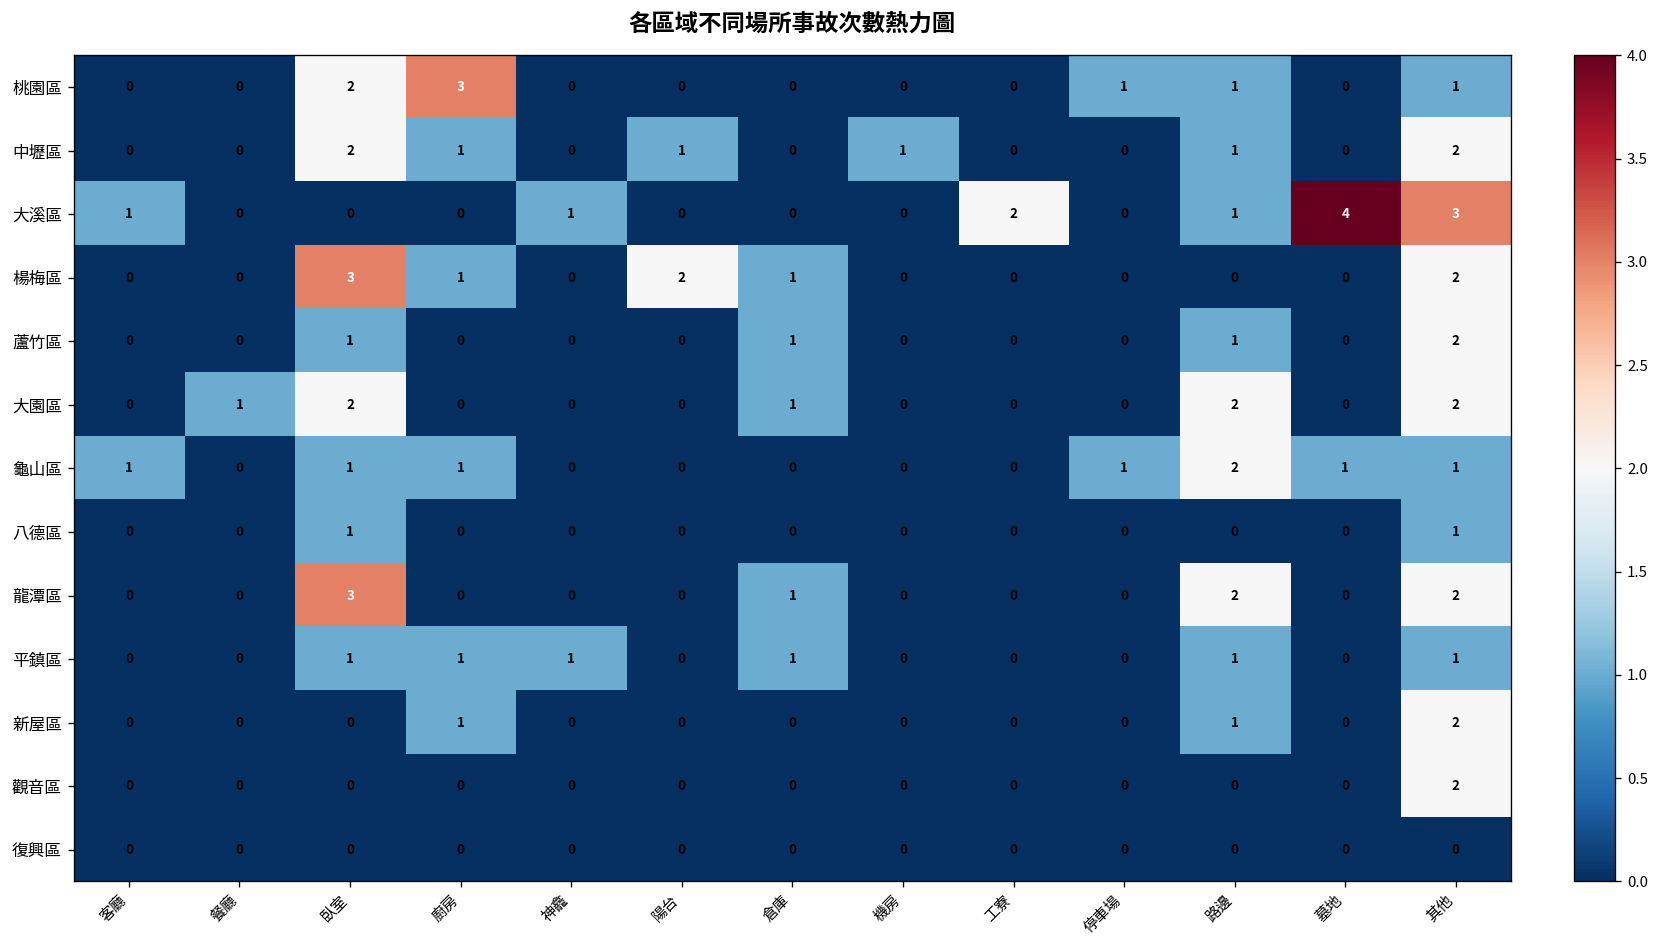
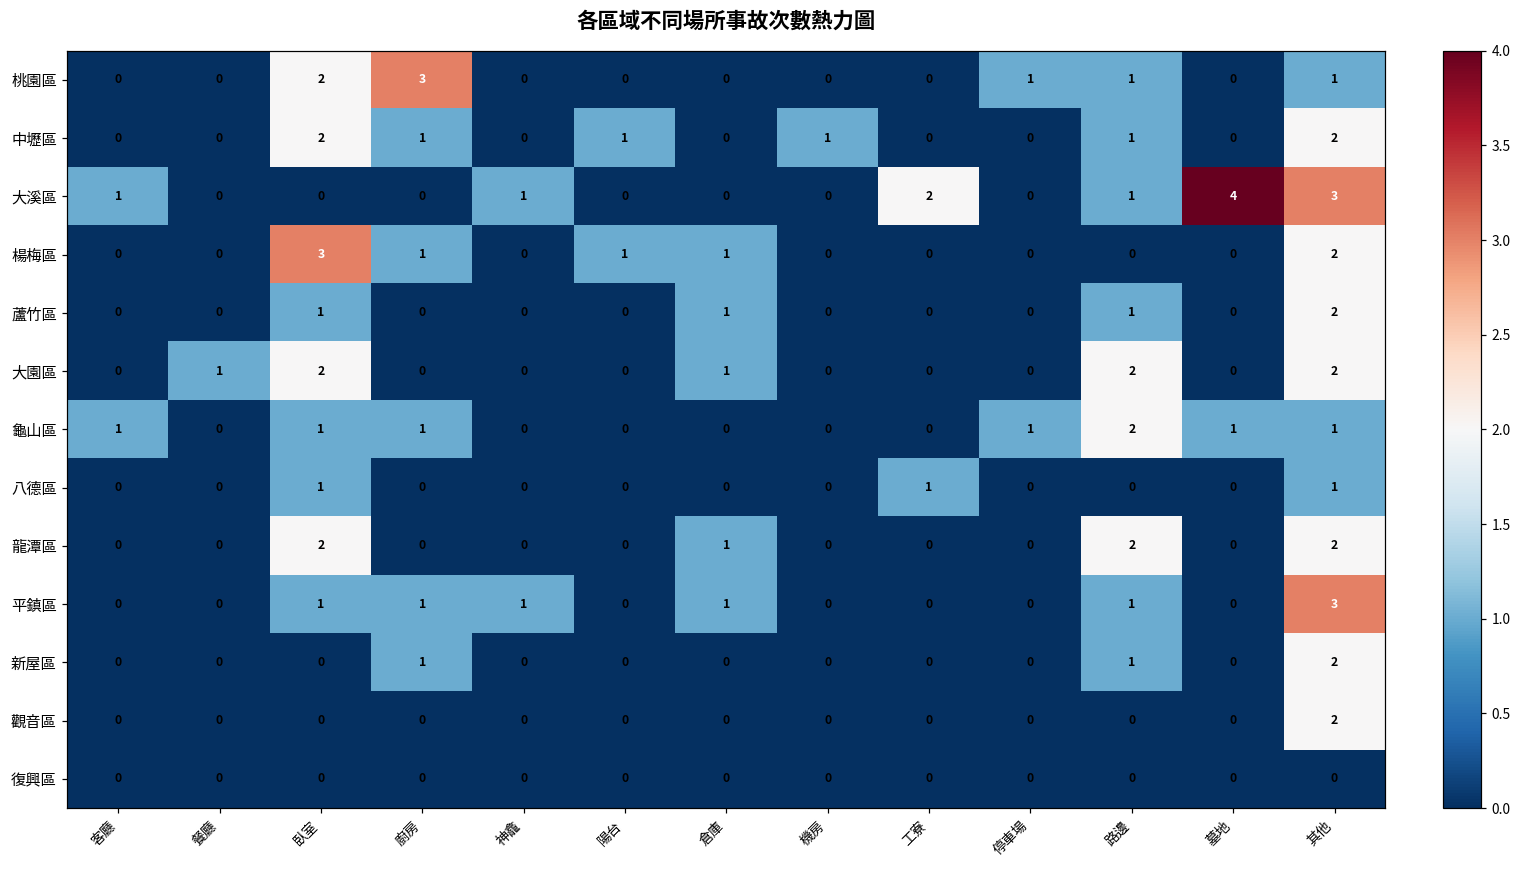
  {
    "桃園區": {
      "客廳": 0,
      "餐廳": 0,
      "臥室": 2,
      "廚房": 3,
      "神龕": 0,
      "陽台": 0,
      "倉庫": 0,
      "機房": 0,
      "工寮": 0,
      "停車場": 1,
      "路邊": 1,
      "墓地": 0,
      "其他": 1
    },
    "中壢區": {
      "客廳": 0,
      "餐廳": 0,
      "臥室": 2,
      "廚房": 1,
      "神龕": 0,
      "陽台": 1,
      "倉庫": 0,
      "機房": 1,
      "工寮": 0,
      "停車場": 0,
      "路邊": 1,
      "墓地": 0,
      "其他": 2
    },
    "大溪區": {
      "客廳": 1,
      "餐廳": 0,
      "臥室": 0,
      "廚房": 0,
      "神龕": 1,
      "陽台": 0,
      "倉庫": 0,
      "機房": 0,
      "工寮": 2,
      "停車場": 0,
      "路邊": 1,
      "墓地": 4,
      "其他": 3
    },
    "楊梅區": {
      "客廳": 0,
      "餐廳": 0,
      "臥室": 3,
      "廚房": 1,
      "神龕": 0,
-     "陽台": 2,
+     "陽台": 1,
      "倉庫": 1,
      "機房": 0,
      "工寮": 0,
      "停車場": 0,
      "路邊": 0,
      "墓地": 0,
      "其他": 2
    },
    "蘆竹區": {
      "客廳": 0,
      "餐廳": 0,
      "臥室": 1,
      "廚房": 0,
      "神龕": 0,
      "陽台": 0,
      "倉庫": 1,
      "機房": 0,
      "工寮": 0,
      "停車場": 0,
      "路邊": 1,
      "墓地": 0,
      "其他": 2
    },
    "大園區": {
      "客廳": 0,
      "餐廳": 1,
      "臥室": 2,
      "廚房": 0,
      "神龕": 0,
      "陽台": 0,
      "倉庫": 1,
      "機房": 0,
      "工寮": 0,
      "停車場": 0,
      "路邊": 2,
      "墓地": 0,
      "其他": 2
    },
    "龜山區": {
      "客廳": 1,
      "餐廳": 0,
      "臥室": 1,
      "廚房": 1,
      "神龕": 0,
      "陽台": 0,
      "倉庫": 0,
      "機房": 0,
      "工寮": 0,
      "停車場": 1,
      "路邊": 2,
      "墓地": 1,
      "其他": 1
    },
    "八德區": {
      "客廳": 0,
      "餐廳": 0,
      "臥室": 1,
      "廚房": 0,
      "神龕": 0,
      "陽台": 0,
      "倉庫": 0,
      "機房": 0,
-     "工寮": 0,
+     "工寮": 1,
      "停車場": 0,
      "路邊": 0,
      "墓地": 0,
      "其他": 1
    },
    "龍潭區": {
      "客廳": 0,
      "餐廳": 0,
-     "臥室": 3,
+     "臥室": 2,
      "廚房": 0,
      "神龕": 0,
      "陽台": 0,
      "倉庫": 1,
      "機房": 0,
      "工寮": 0,
      "停車場": 0,
      "路邊": 2,
      "墓地": 0,
      "其他": 2
    },
    "平鎮區": {
      "客廳": 0,
      "餐廳": 0,
      "臥室": 1,
      "廚房": 1,
      "神龕": 1,
      "陽台": 0,
      "倉庫": 1,
      "機房": 0,
      "工寮": 0,
      "停車場": 0,
      "路邊": 1,
      "墓地": 0,
-     "其他": 1
+     "其他": 3
    },
    "新屋區": {
      "客廳": 0,
      "餐廳": 0,
      "臥室": 0,
      "廚房": 1,
      "神龕": 0,
      "陽台": 0,
      "倉庫": 0,
      "機房": 0,
      "工寮": 0,
      "停車場": 0,
      "路邊": 1,
      "墓地": 0,
      "其他": 2
    },
    "觀音區": {
      "客廳": 0,
      "餐廳": 0,
      "臥室": 0,
      "廚房": 0,
      "神龕": 0,
      "陽台": 0,
      "倉庫": 0,
      "機房": 0,
      "工寮": 0,
      "停車場": 0,
      "路邊": 0,
      "墓地": 0,
      "其他": 2
    },
    "復興區": {
      "客廳": 0,
      "餐廳": 0,
      "臥室": 0,
      "廚房": 0,
      "神龕": 0,
      "陽台": 0,
      "倉庫": 0,
      "機房": 0,
      "工寮": 0,
      "停車場": 0,
      "路邊": 0,
      "墓地": 0,
      "其他": 0
    }
  }
